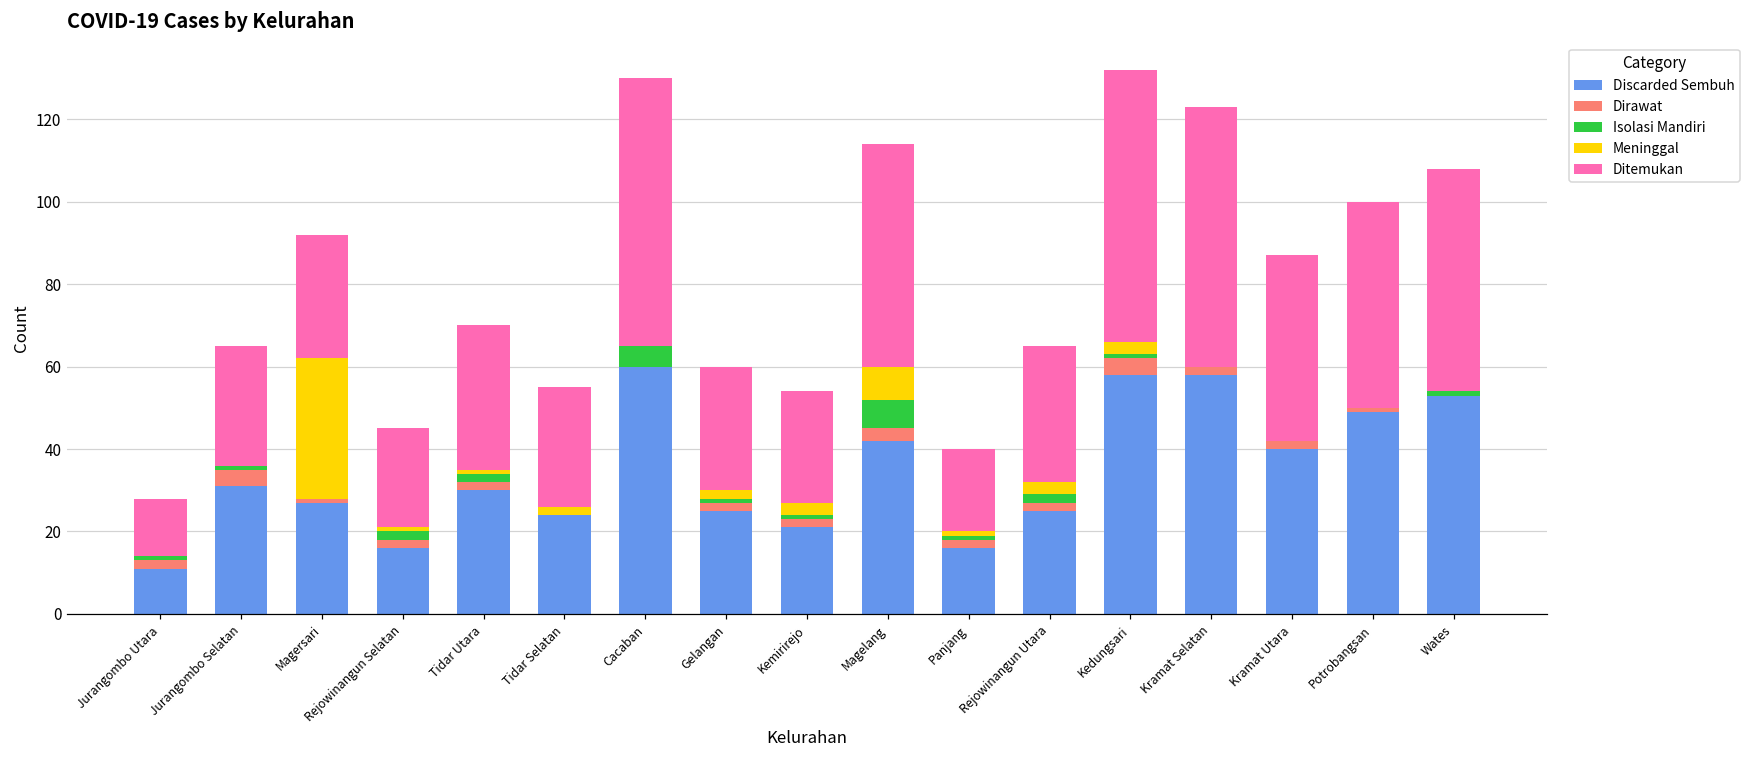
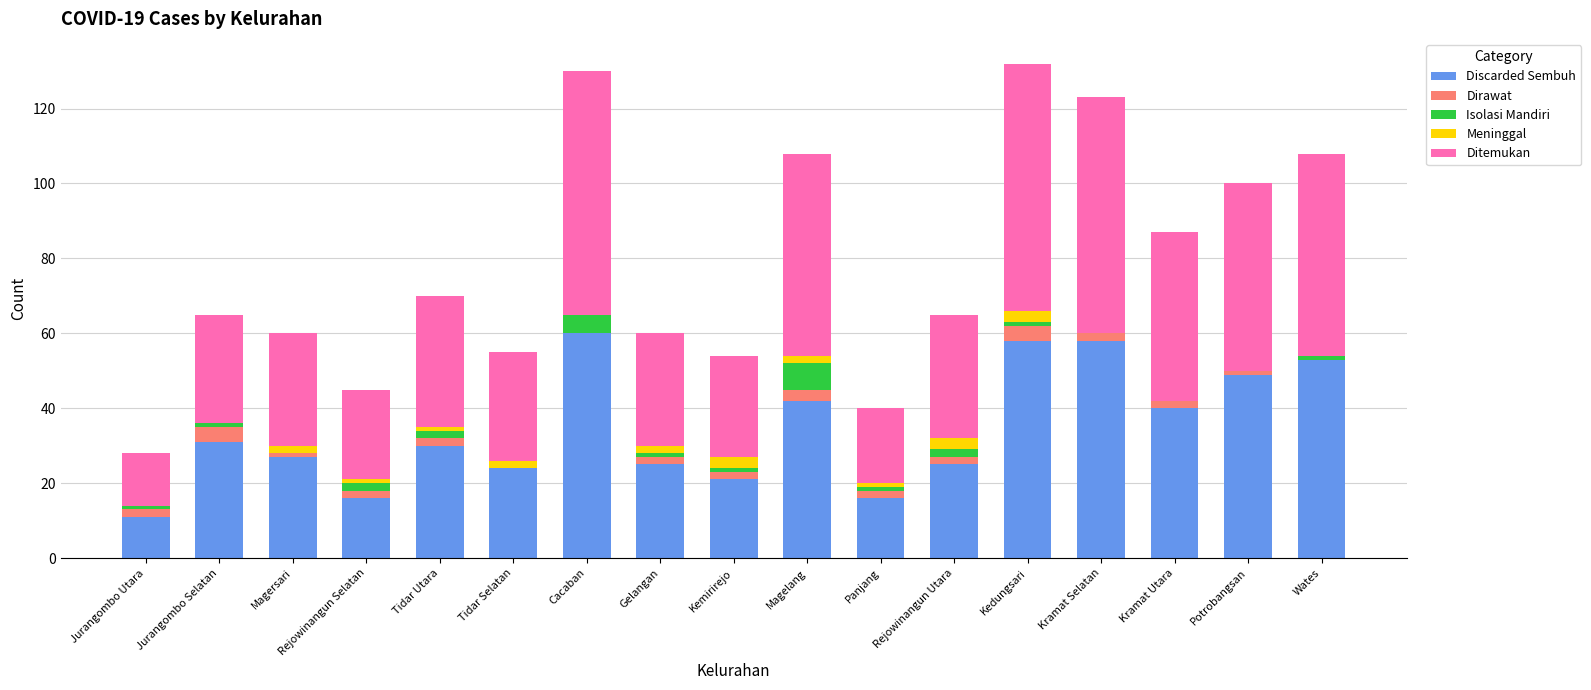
  {
    "Discarded Sembuh": {
      "Jurangombo Utara": 11,
      "Jurangombo Selatan": 31,
      "Magersari": 27,
      "Rejowinangun Selatan": 16,
      "Tidar Utara": 30,
      "Tidar Selatan": 24,
      "Cacaban": 60,
      "Gelangan": 25,
      "Kemirirejo": 21,
      "Magelang": 42,
      "Panjang": 16,
      "Rejowinangun Utara": 25,
      "Kedungsari": 58,
      "Kramat Selatan": 58,
      "Kramat Utara": 40,
      "Potrobangsan": 49,
      "Wates": 53
    },
    "Dirawat": {
      "Jurangombo Utara": 2,
      "Jurangombo Selatan": 4,
      "Magersari": 1,
      "Rejowinangun Selatan": 2,
      "Tidar Utara": 2,
      "Tidar Selatan": 0,
      "Cacaban": 0,
      "Gelangan": 2,
      "Kemirirejo": 2,
      "Magelang": 3,
      "Panjang": 2,
      "Rejowinangun Utara": 2,
      "Kedungsari": 4,
      "Kramat Selatan": 2,
      "Kramat Utara": 2,
      "Potrobangsan": 1,
      "Wates": 0
    },
    "Isolasi Mandiri": {
      "Jurangombo Utara": 1,
      "Jurangombo Selatan": 1,
      "Magersari": 0,
      "Rejowinangun Selatan": 2,
      "Tidar Utara": 2,
      "Tidar Selatan": 0,
      "Cacaban": 5,
      "Gelangan": 1,
      "Kemirirejo": 1,
      "Magelang": 7,
      "Panjang": 1,
      "Rejowinangun Utara": 2,
      "Kedungsari": 1,
      "Kramat Selatan": 0,
      "Kramat Utara": 0,
      "Potrobangsan": 0,
      "Wates": 1
    },
    "Meninggal": {
      "Jurangombo Utara": 0,
      "Jurangombo Selatan": 0,
-     "Magersari": 34,
+     "Magersari": 2,
      "Rejowinangun Selatan": 1,
      "Tidar Utara": 1,
      "Tidar Selatan": 2,
      "Cacaban": 0,
      "Gelangan": 2,
      "Kemirirejo": 3,
-     "Magelang": 8,
+     "Magelang": 2,
      "Panjang": 1,
      "Rejowinangun Utara": 3,
      "Kedungsari": 3,
      "Kramat Selatan": 0,
      "Kramat Utara": 0,
      "Potrobangsan": 0,
      "Wates": 0
    },
    "Ditemukan": {
      "Jurangombo Utara": 14,
      "Jurangombo Selatan": 29,
      "Magersari": 30,
      "Rejowinangun Selatan": 24,
      "Tidar Utara": 35,
      "Tidar Selatan": 29,
      "Cacaban": 65,
      "Gelangan": 30,
      "Kemirirejo": 27,
      "Magelang": 54,
      "Panjang": 20,
      "Rejowinangun Utara": 33,
      "Kedungsari": 66,
      "Kramat Selatan": 63,
      "Kramat Utara": 45,
      "Potrobangsan": 50,
      "Wates": 54
    }
  }
